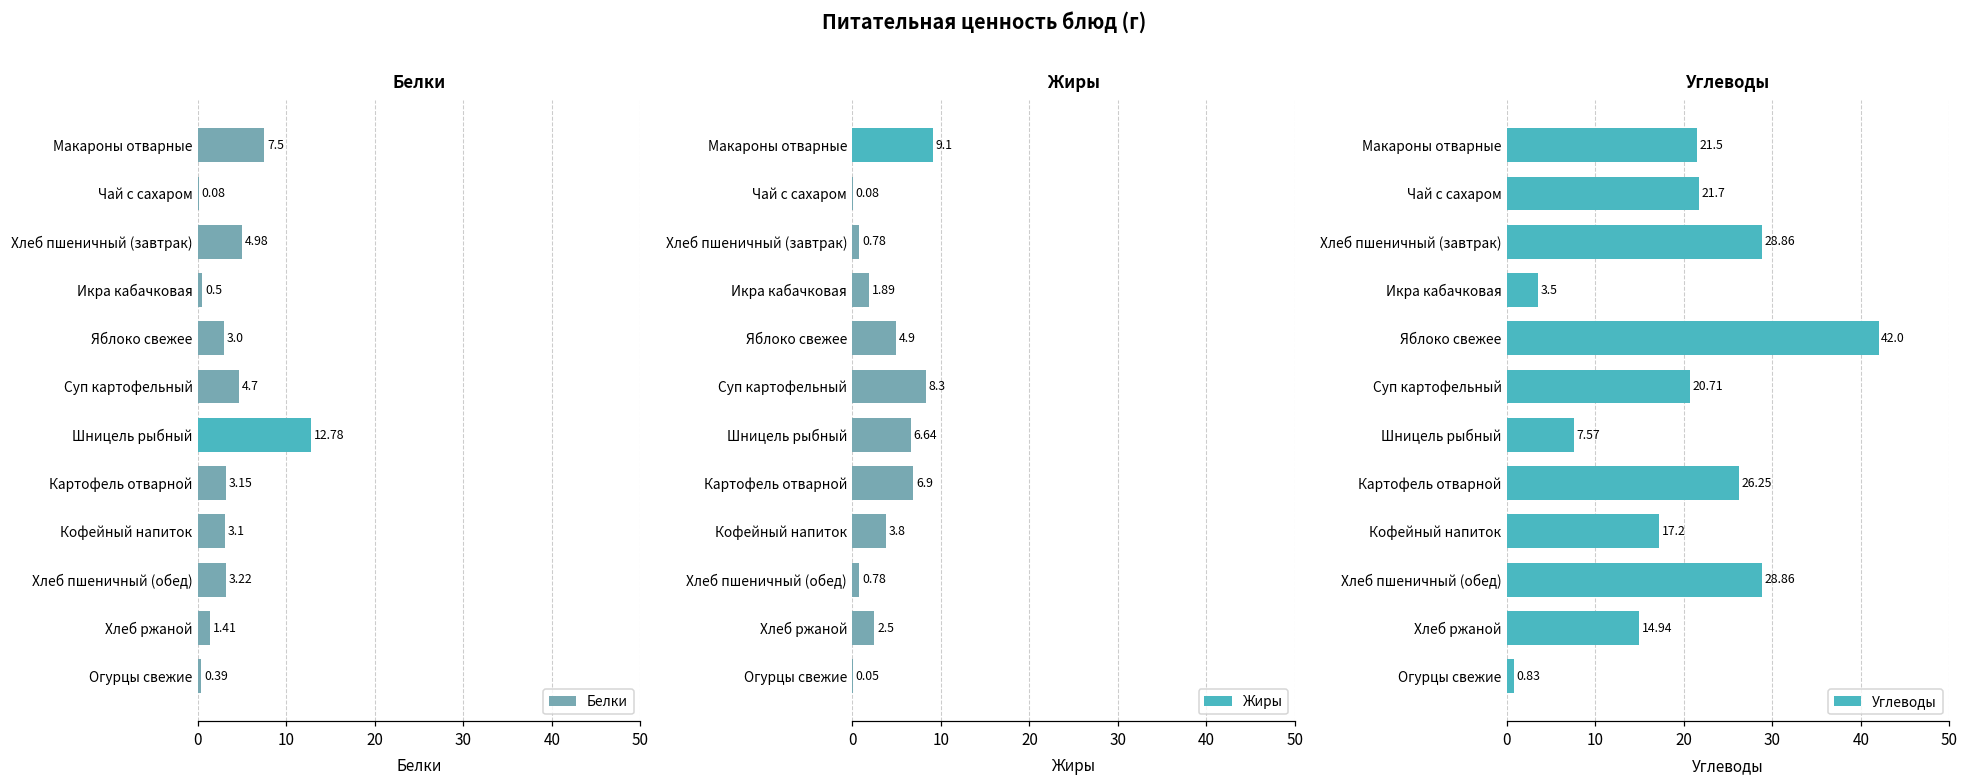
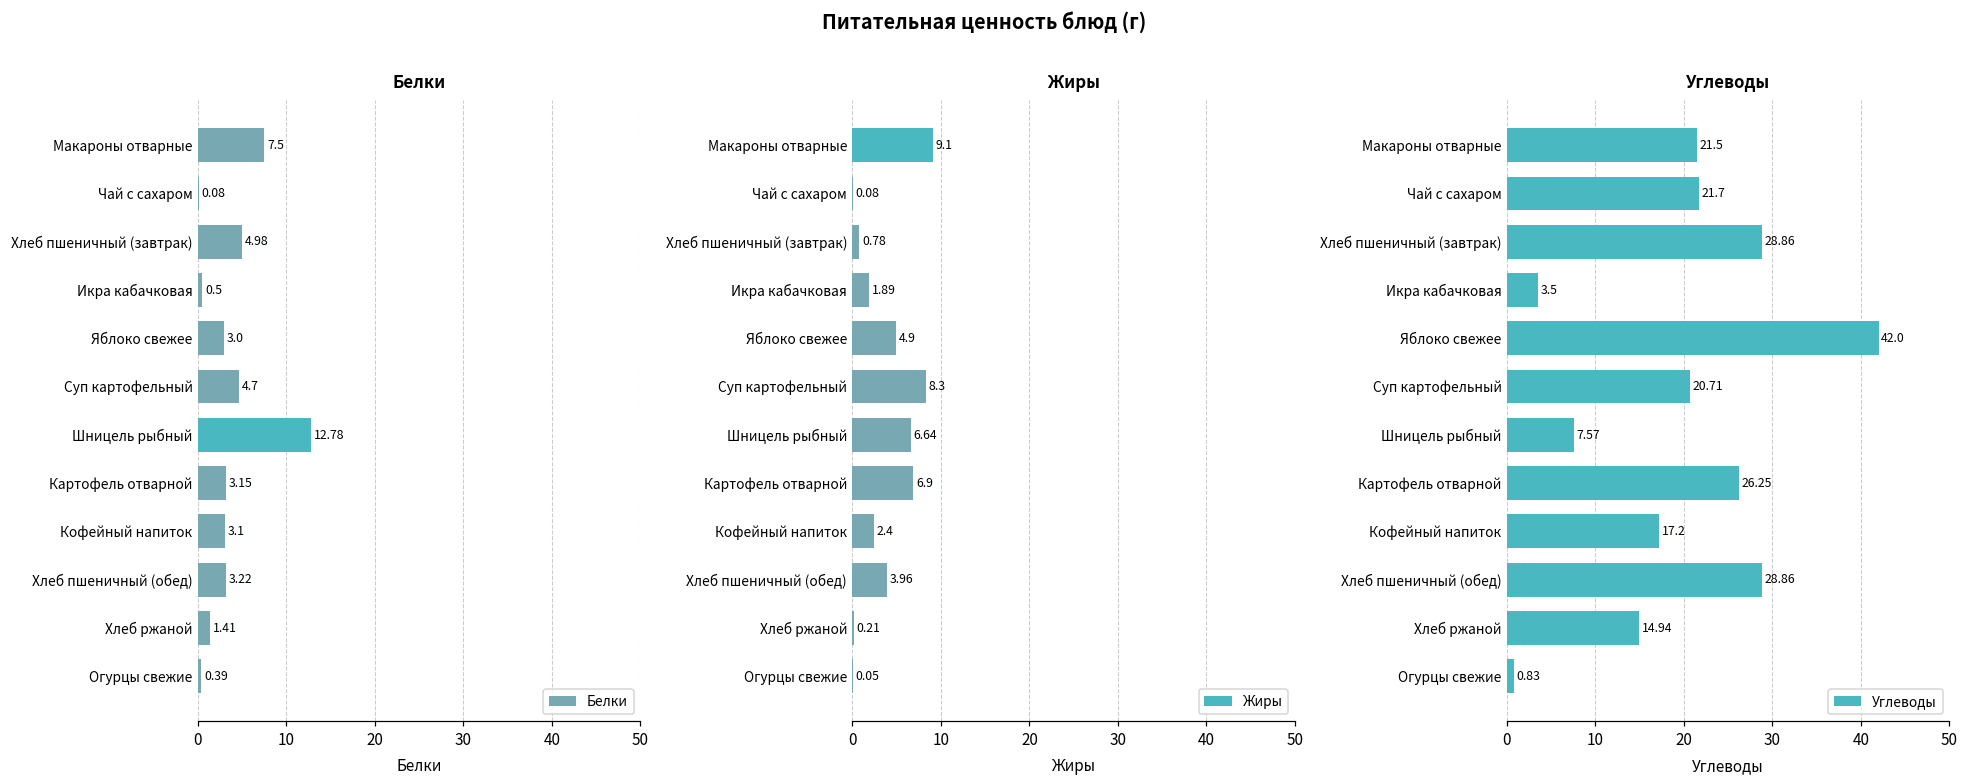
  {
    "Белки": {
      "Макароны отварные": 7.5,
      "Чай с сахаром": 0.08,
      "Хлеб пшеничный (завтрак)": 4.98,
      "Икра кабачковая": 0.5,
      "Яблоко свежее": 3.0,
      "Суп картофельный": 4.7,
      "Шницель рыбный": 12.78,
      "Картофель отварной": 3.15,
      "Кофейный напиток": 3.1,
      "Хлеб пшеничный (обед)": 3.22,
      "Хлеб ржаной": 1.41,
      "Огурцы свежие": 0.39
    },
    "Жиры": {
      "Макароны отварные": 9.1,
      "Чай с сахаром": 0.08,
      "Хлеб пшеничный (завтрак)": 0.78,
      "Икра кабачковая": 1.89,
      "Яблоко свежее": 4.9,
      "Суп картофельный": 8.3,
      "Шницель рыбный": 6.64,
      "Картофель отварной": 6.9,
-     "Кофейный напиток": 3.8,
-     "Хлеб пшеничный (обед)": 0.78,
-     "Хлеб ржаной": 2.5,
+     "Кофейный напиток": 2.4,
+     "Хлеб пшеничный (обед)": 3.96,
+     "Хлеб ржаной": 0.21,
      "Огурцы свежие": 0.05
    },
    "Углеводы": {
      "Макароны отварные": 21.5,
      "Чай с сахаром": 21.7,
      "Хлеб пшеничный (завтрак)": 28.86,
      "Икра кабачковая": 3.5,
      "Яблоко свежее": 42.0,
      "Суп картофельный": 20.71,
      "Шницель рыбный": 7.57,
      "Картофель отварной": 26.25,
      "Кофейный напиток": 17.2,
      "Хлеб пшеничный (обед)": 28.86,
      "Хлеб ржаной": 14.94,
      "Огурцы свежие": 0.83
    }
  }
